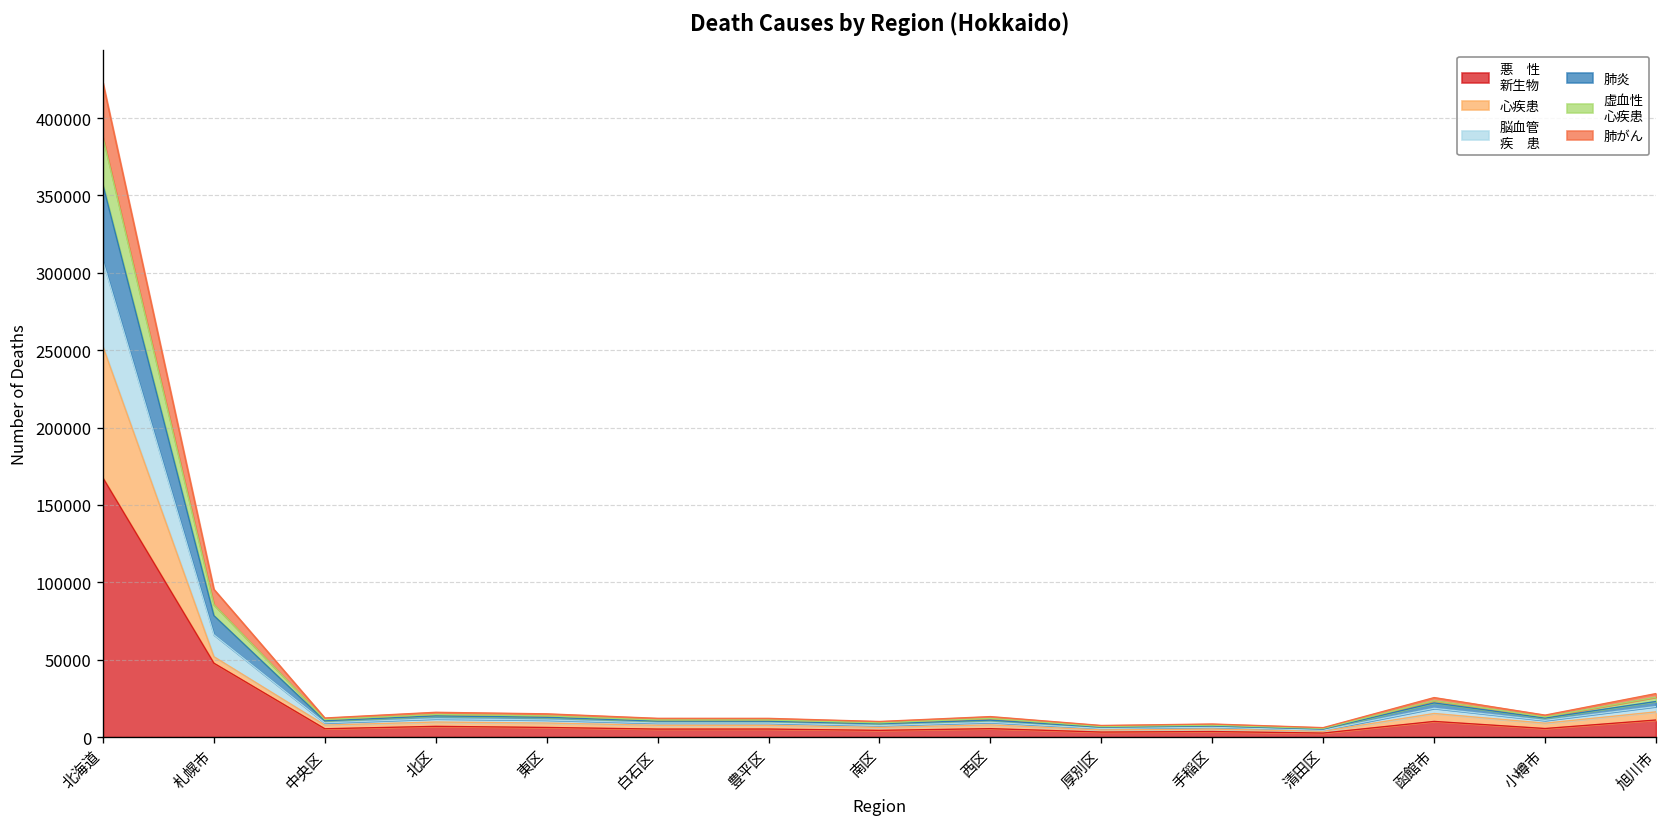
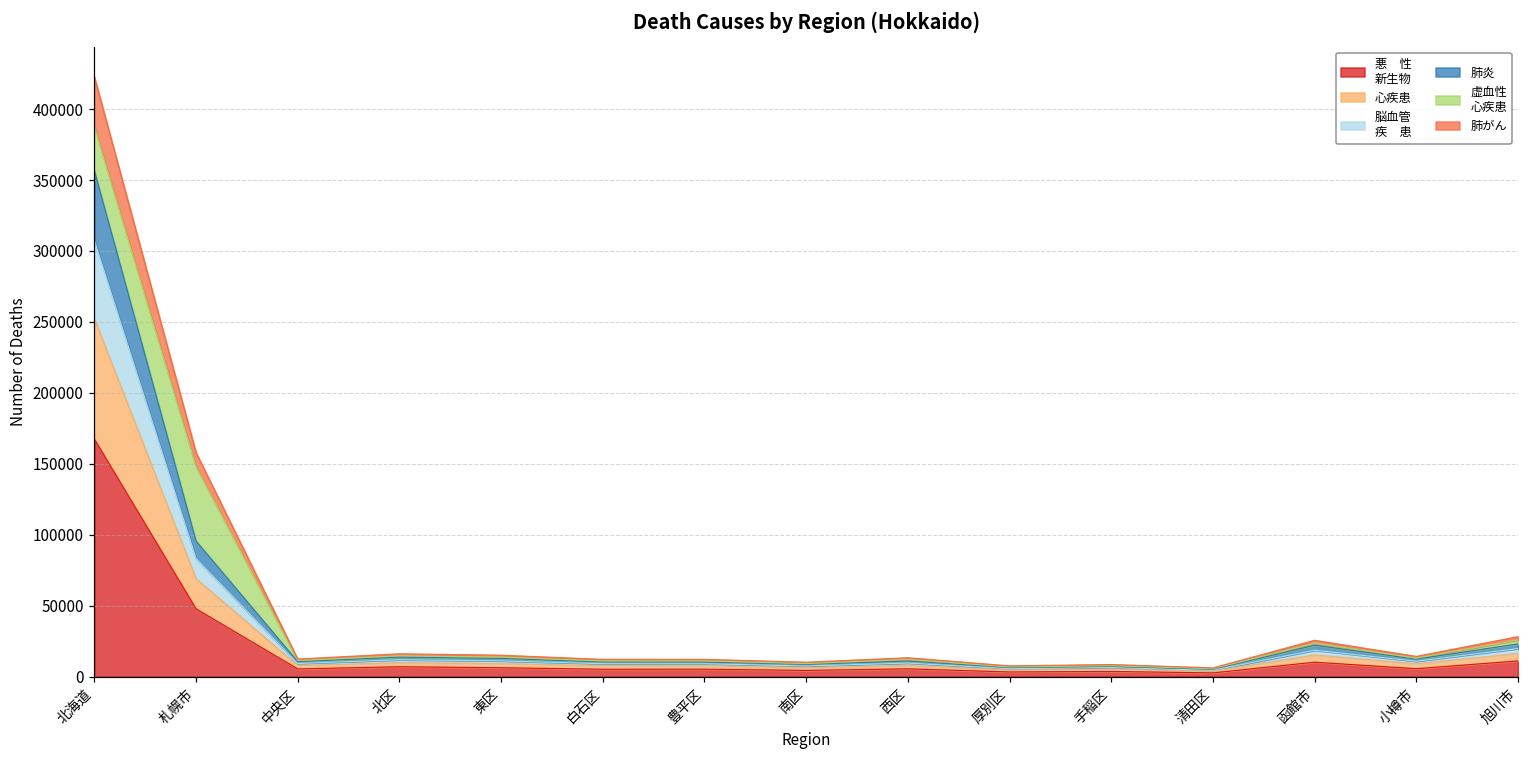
  {
    "悪 性 新生物": {
      "北海道": 167000,
      "札幌市": 48000,
      "中央区": 5000,
      "北区": 7000,
      "東区": 6000,
      "白石区": 5000,
      "豊平区": 5000,
      "西区": 5000,
      "函館市": 10000,
      "小樽市": 5000,
      "旭川市": 11000
    },
    "心疾患": {
      "北海道": 85000,
-     "札幌市": 4000,
+     "札幌市": 21000,
      "北区": 3000,
      "東区": 3000,
      "函館市": 5000,
      "旭川市": 5000
    },
    "脳血管 疾 患": {
      "北海道": 55000,
      "札幌市": 14000,
      "函館市": 3000,
      "旭川市": 3000
    },
    "肺炎": {
      "北海道": 49000,
      "札幌市": 12000,
      "旭川市": 3000
    },
    "虚血性 心疾患": {
      "北海道": 31000,
-     "札幌市": 7000,
+     "札幌市": 52000,
      "旭川市": 3000
    },
    "肺がん": {
      "北海道": 35000,
      "札幌市": 10000,
      "旭川市": 2000
    }
  }
